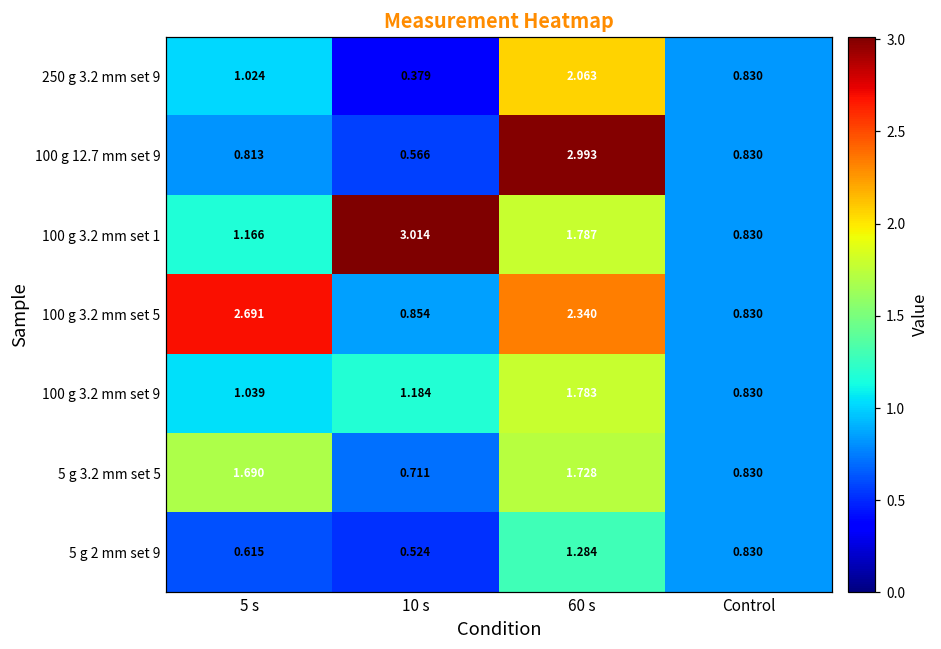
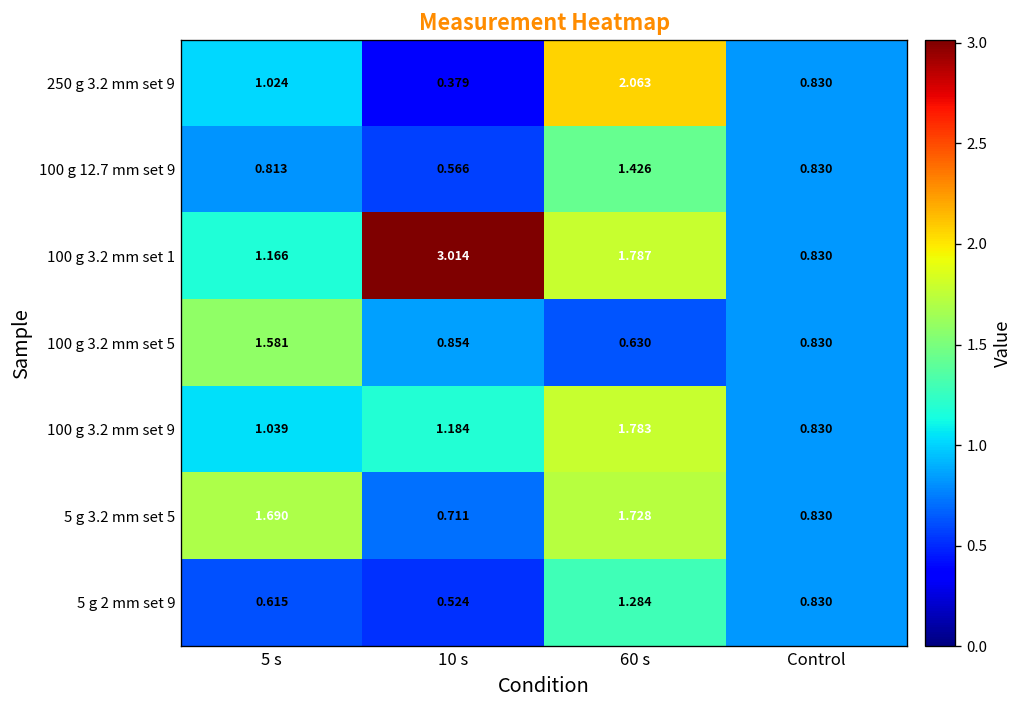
  {
    "250 g 3.2 mm set 9": {
      "5 s": 1.024,
      "10 s": 0.379,
      "60 s": 2.063,
      "Control": 0.830
    },
    "100 g 12.7 mm set 9": {
      "5 s": 0.813,
      "10 s": 0.566,
-     "60 s": 2.993,
+     "60 s": 1.426,
      "Control": 0.830
    },
    "100 g 3.2 mm set 1": {
      "5 s": 1.166,
      "10 s": 3.014,
      "60 s": 1.787,
      "Control": 0.830
    },
    "100 g 3.2 mm set 5": {
-     "5 s": 2.691,
+     "5 s": 1.581,
      "10 s": 0.854,
-     "60 s": 2.340,
+     "60 s": 0.630,
      "Control": 0.830
    },
    "100 g 3.2 mm set 9": {
      "5 s": 1.039,
      "10 s": 1.184,
      "60 s": 1.783,
      "Control": 0.830
    },
    "5 g 3.2 mm set 5": {
      "5 s": 1.690,
      "10 s": 0.711,
      "60 s": 1.728,
      "Control": 0.830
    },
    "5 g 2 mm set 9": {
      "5 s": 0.615,
      "10 s": 0.524,
      "60 s": 1.284,
      "Control": 0.830
    }
  }
